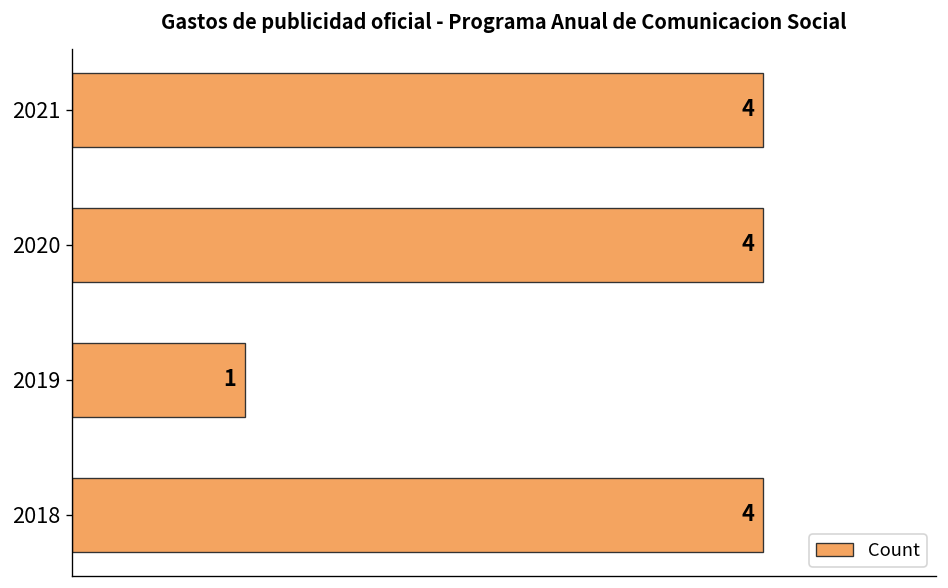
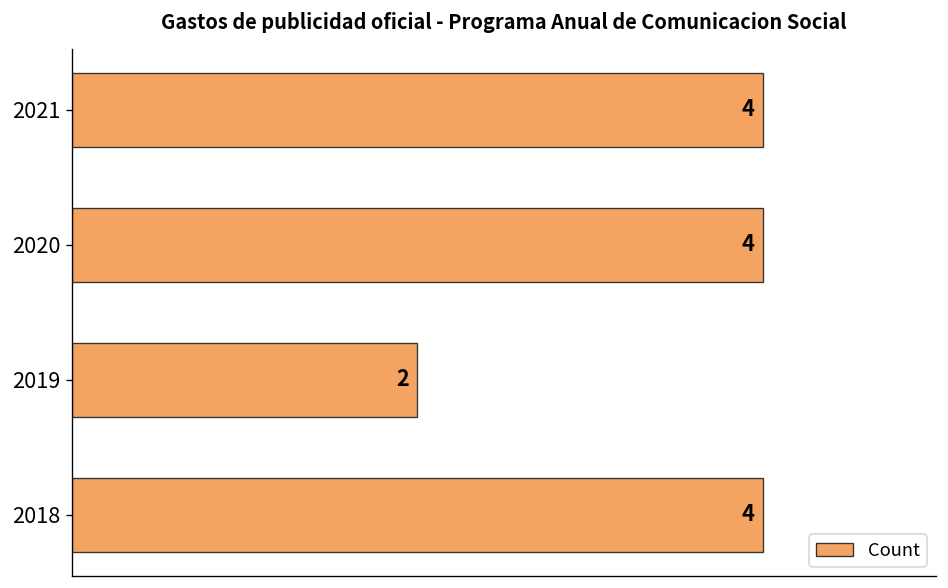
  {
    "2021": 4,
    "2020": 4,
-   "2019": 1,
+   "2019": 2,
    "2018": 4
  }
